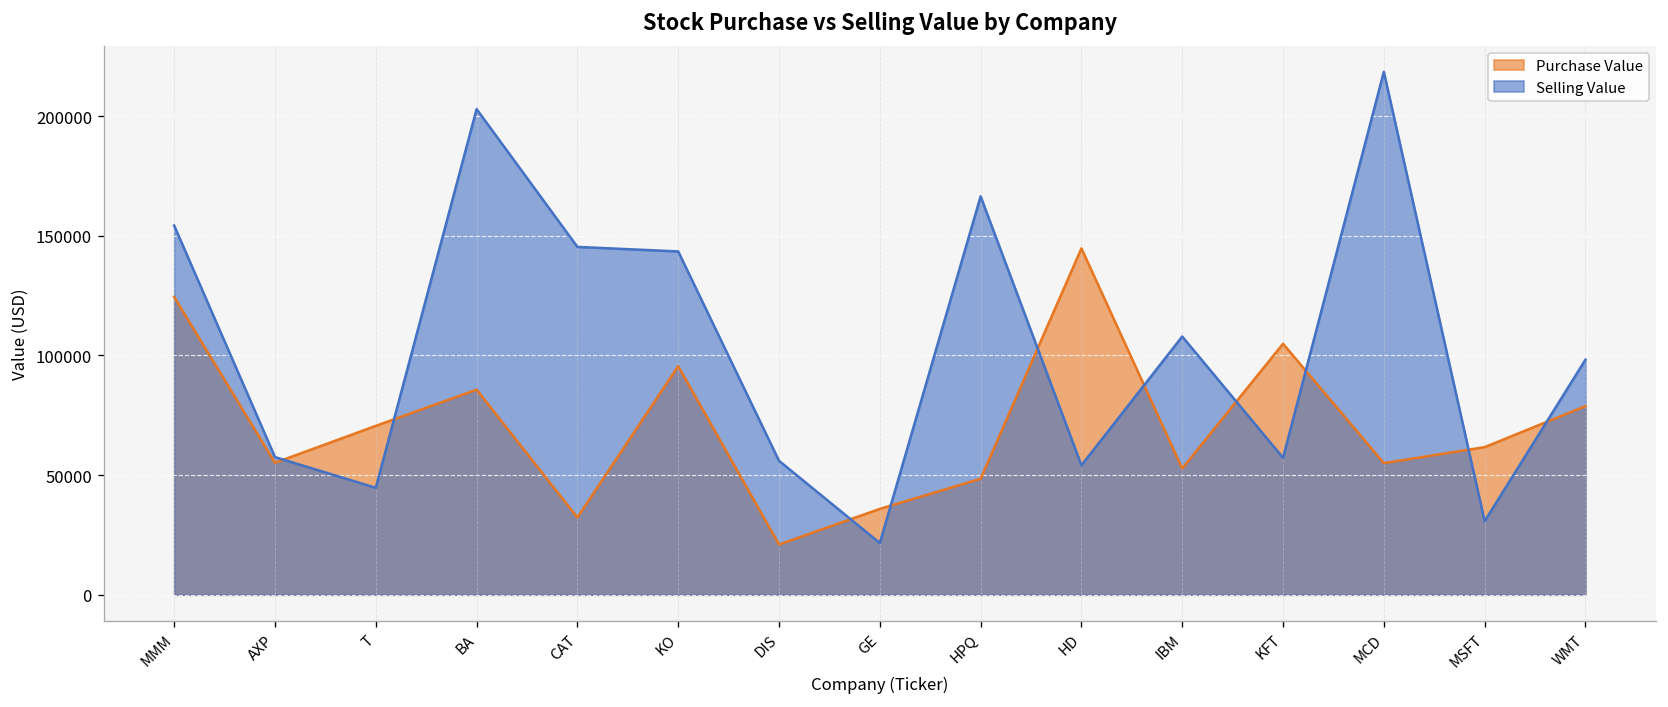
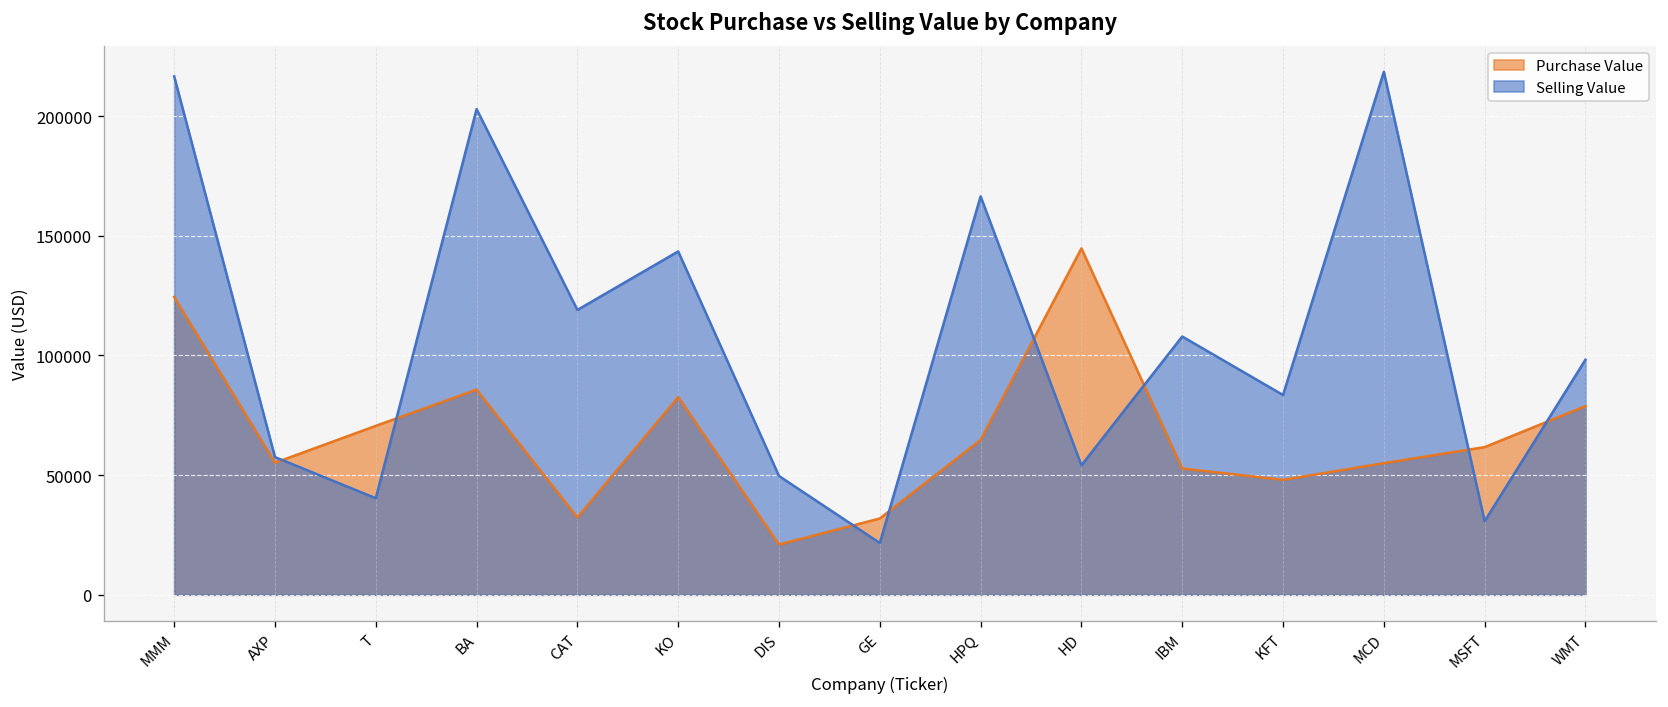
  {
    "Purchase Value": {
      "MMM": 124000,
      "AXP": 55000,
      "T": 71000,
      "BA": 86000,
      "CAT": 32000,
-     "KO": 96000,
+     "KO": 83000,
      "DIS": 21000,
-     "GE": 36000,
-     "HPQ": 48000,
+     "GE": 32000,
+     "HPQ": 65000,
      "HD": 145000,
      "IBM": 53000,
-     "KFT": 105000,
+     "KFT": 48000,
      "MCD": 55000,
      "MSFT": 62000,
      "WMT": 79000
    },
    "Selling Value": {
-     "MMM": 154000,
+     "MMM": 217000,
      "AXP": 58000,
-     "T": 45000,
+     "T": 40000,
      "BA": 203000,
-     "CAT": 145000,
+     "CAT": 119000,
      "KO": 143000,
-     "DIS": 56000,
+     "DIS": 50000,
      "GE": 22000,
      "HPQ": 166000,
      "HD": 54000,
      "IBM": 108000,
-     "KFT": 57000,
+     "KFT": 83000,
      "MCD": 219000,
      "MSFT": 31000,
      "WMT": 98000
    }
  }
